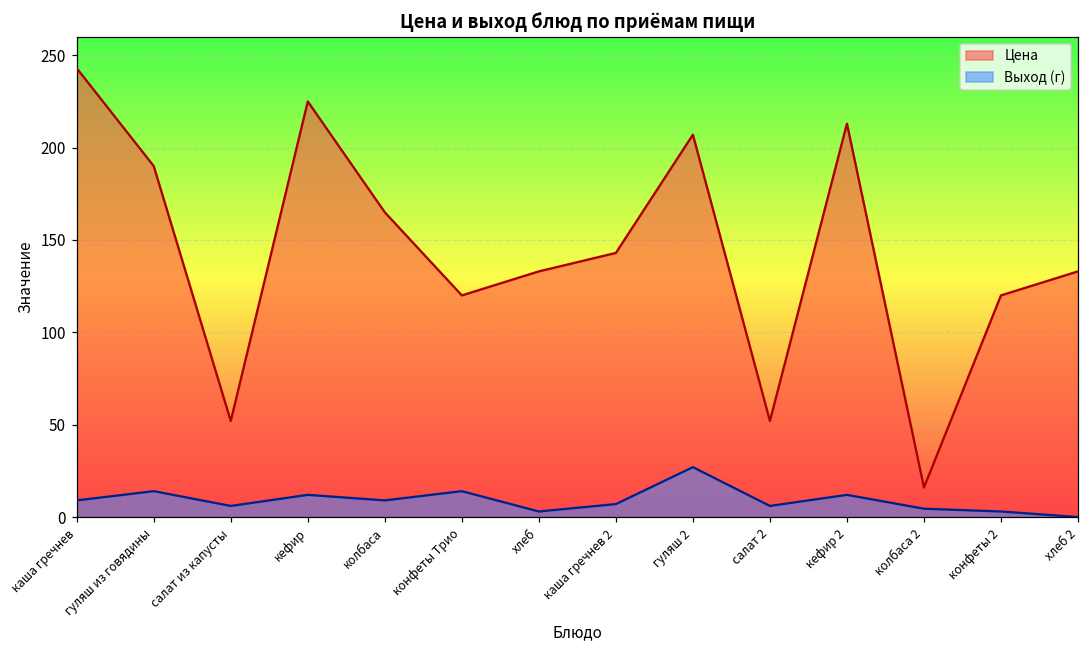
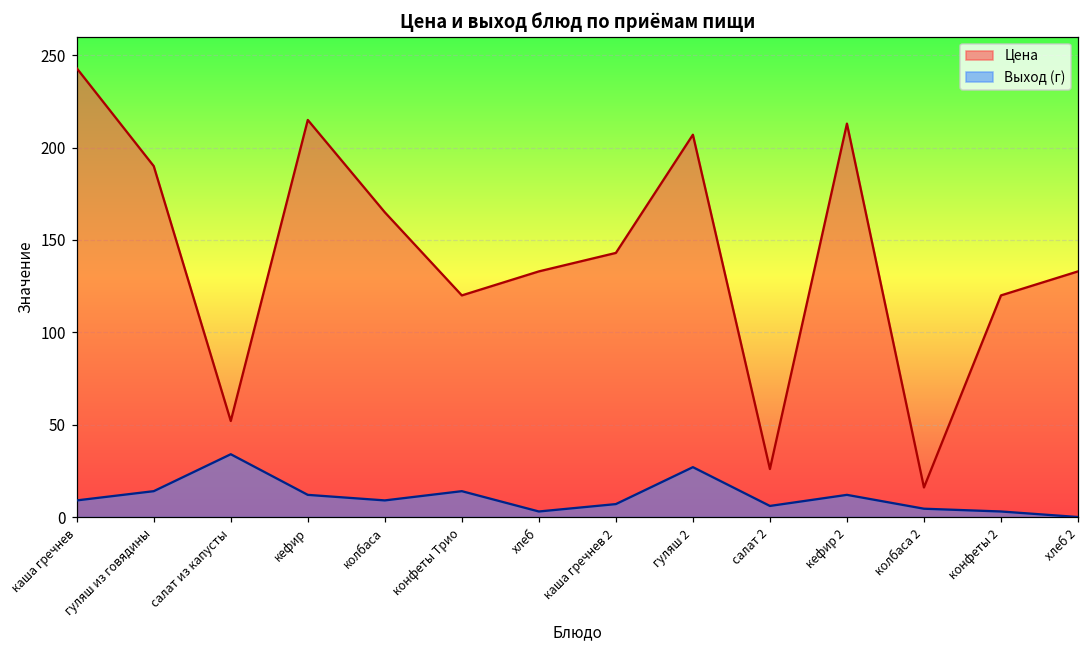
  {
    "Цена": {
      "каша гречнев": 243,
      "гуляш из говядины": 190,
      "салат из капусты": 52,
-     "кефир": 225,
+     "кефир": 215,
      "колбаса": 165,
      "конфеты Трио": 120,
      "хлеб": 133,
      "каша гречнев 2": 143,
      "гуляш 2": 207,
-     "салат 2": 52,
+     "салат 2": 26,
      "кефир 2": 213,
      "колбаса 2": 16,
      "конфеты 2": 120,
      "хлеб 2": 133
    },
    "Выход (г)": {
      "каша гречнев": 9,
      "гуляш из говядины": 14,
-     "салат из капусты": 6,
+     "салат из капусты": 34,
      "кефир": 12,
      "колбаса": 9,
      "конфеты Трио": 14,
      "хлеб": 3,
      "каша гречнев 2": 7,
      "гуляш 2": 27,
      "салат 2": 6,
      "кефир 2": 12,
      "колбаса 2": 5,
      "конфеты 2": 3,
      "хлеб 2": 0
    }
  }
